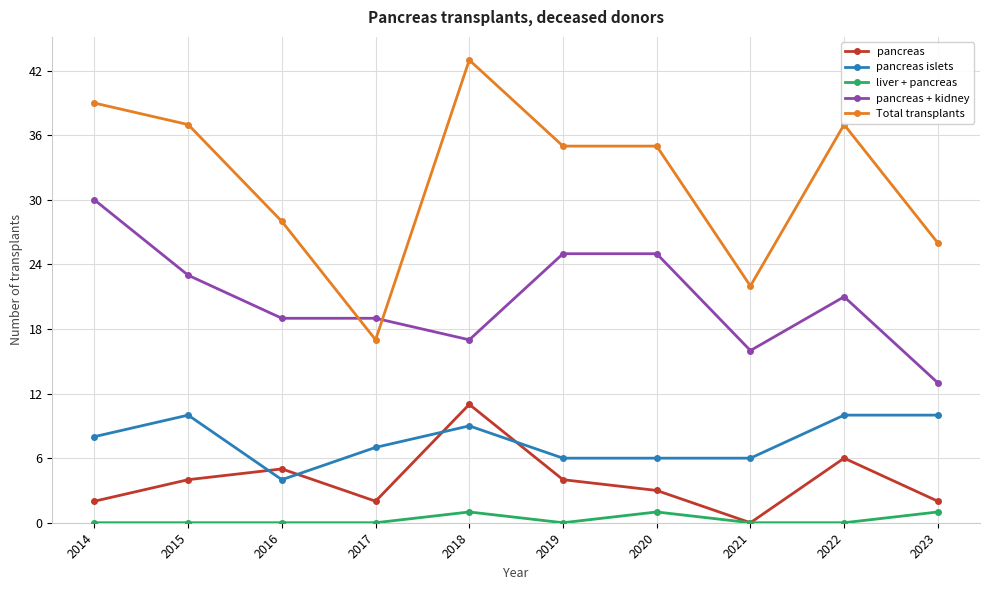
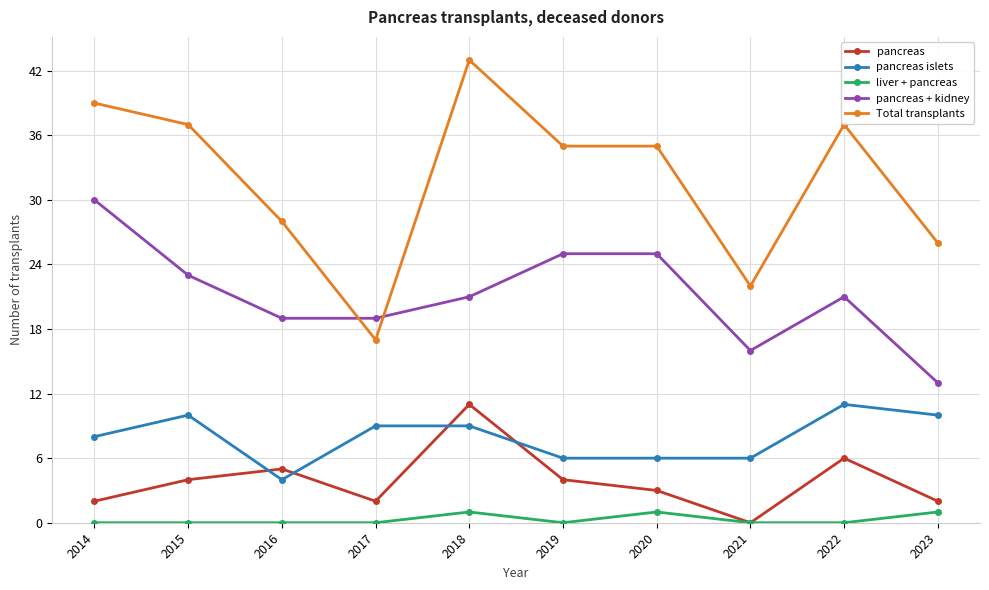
  {
    "pancreas": {
      "2014": 2,
      "2015": 4,
      "2016": 5,
      "2017": 2,
      "2018": 11,
      "2019": 4,
      "2020": 3,
      "2022": 6,
      "2023": 2
    },
    "pancreas islets": {
      "2014": 8,
      "2015": 10,
      "2016": 4,
-     "2017": 7,
+     "2017": 9,
      "2018": 9,
      "2019": 6,
      "2020": 6,
      "2021": 6,
-     "2022": 10,
+     "2022": 11,
      "2023": 10
    },
    "liver + pancreas": {
      "2014": 0,
      "2015": 0,
      "2016": 0,
      "2017": 0,
      "2018": 1,
      "2019": 0,
      "2020": 1,
      "2022": 0,
      "2023": 1
    },
    "pancreas + kidney": {
      "2014": 30,
      "2015": 23,
      "2016": 19,
      "2017": 19,
-     "2018": 17,
+     "2018": 21,
      "2019": 25,
      "2020": 25,
      "2021": 16,
      "2022": 21,
      "2023": 13
    },
    "Total transplants": {
      "2014": 39,
      "2015": 37,
      "2016": 28,
      "2017": 17,
      "2018": 43,
      "2019": 35,
      "2020": 35,
      "2021": 22,
      "2022": 37,
      "2023": 26
    }
  }
